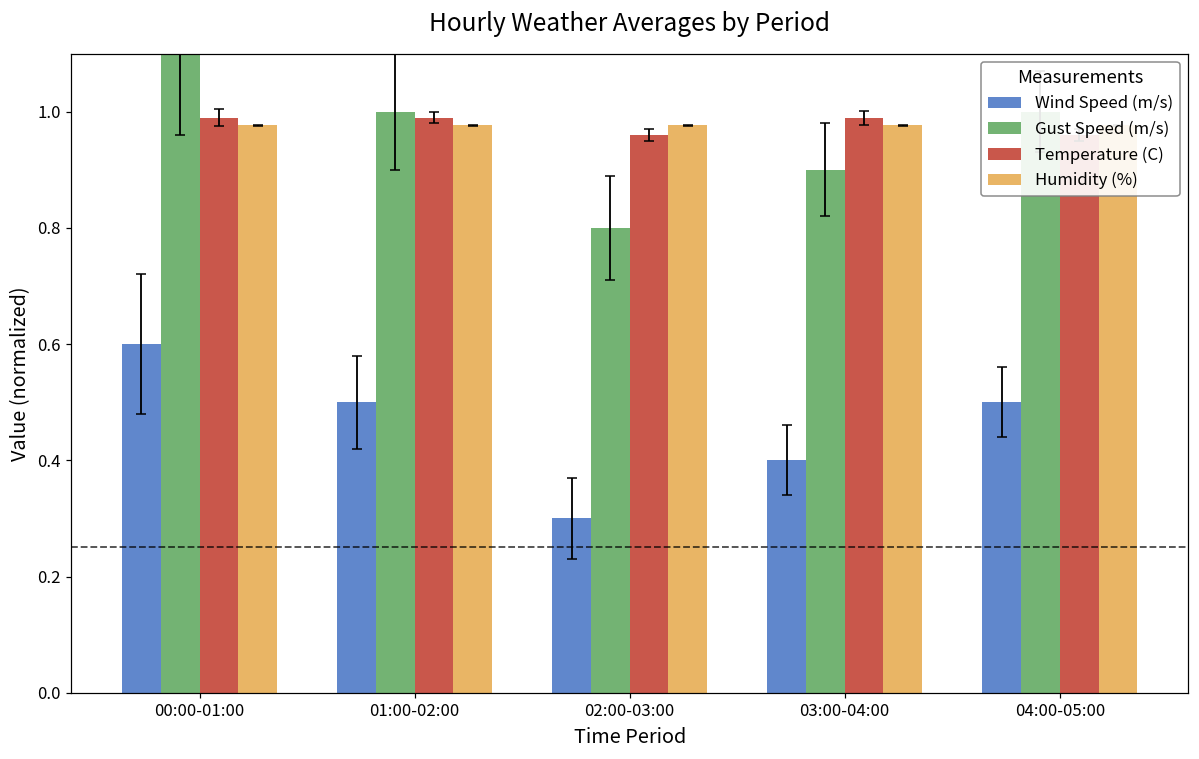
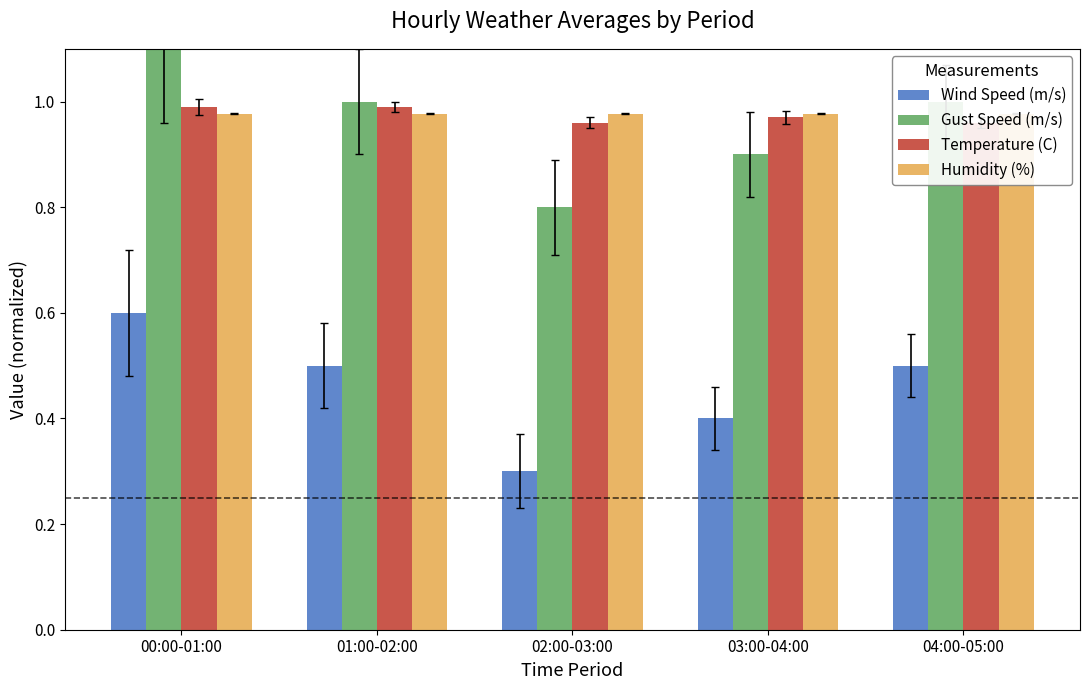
  {
    "Gust Speed (m/s)": {
      "00:00-01:00": 1.10,
      "01:00-02:00": 1.00,
      "02:00-03:00": 0.80,
      "03:00-04:00": 0.90
    },
    "Temperature (C)": {
      "00:00-01:00": 0.99,
      "01:00-02:00": 0.99,
      "02:00-03:00": 0.96,
-     "03:00-04:00": 0.99
+     "03:00-04:00": 0.97
    },
    "Humidity (%)": {
      "00:00-01:00": 0.98,
      "01:00-02:00": 0.98,
      "02:00-03:00": 0.98,
      "03:00-04:00": 0.98
    }
  }
